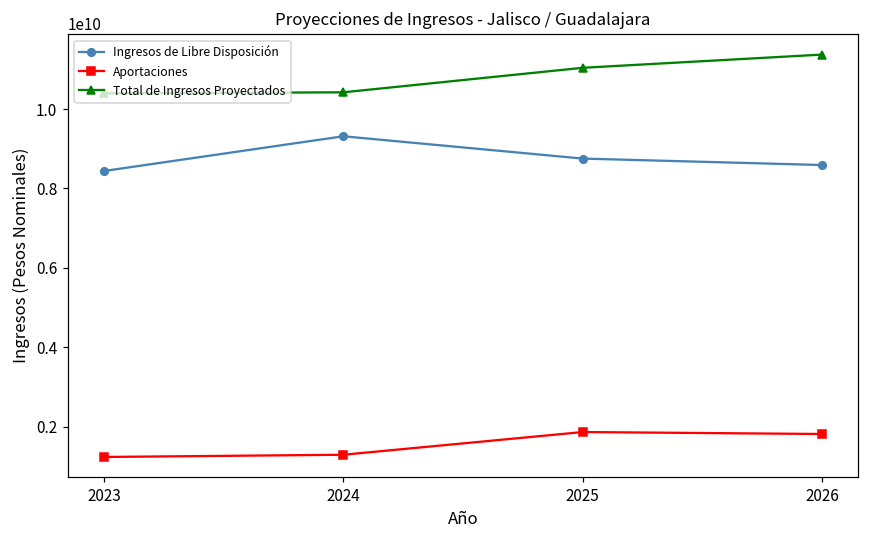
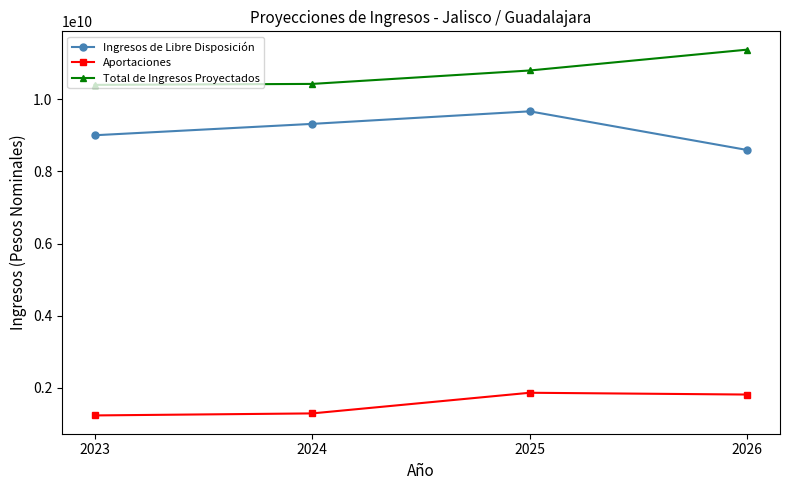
  {
    "Ingresos de Libre Disposición": {
-     "2023": 8400000000,
+     "2023": 9000000000,
      "2024": 9300000000,
-     "2025": 8800000000,
+     "2025": 9700000000,
      "2026": 8600000000
    },
    "Aportaciones": {
      "2023": 1200000000,
      "2024": 1300000000,
      "2025": 1900000000,
      "2026": 1800000000
    },
    "Total de Ingresos Proyectados": {
      "2024": 10400000000,
-     "2025": 11000000000,
+     "2025": 10800000000,
      "2026": 11400000000
    }
  }
